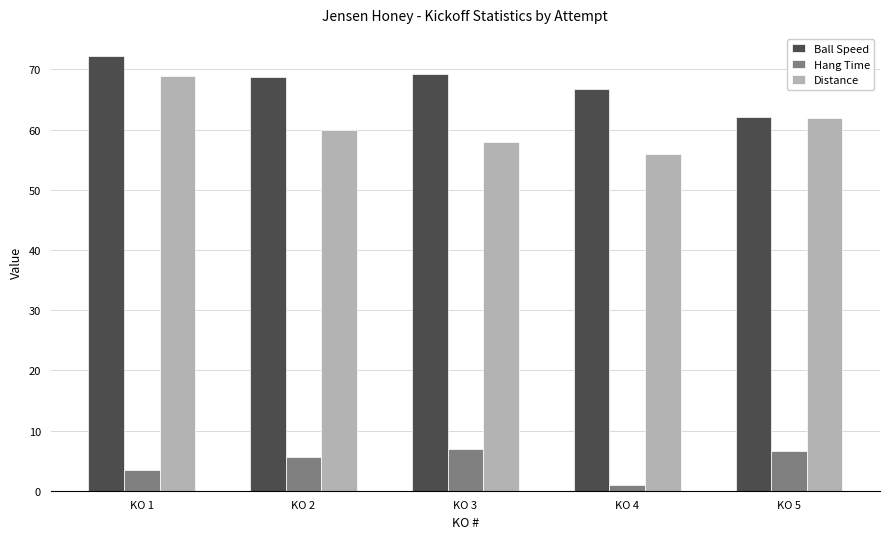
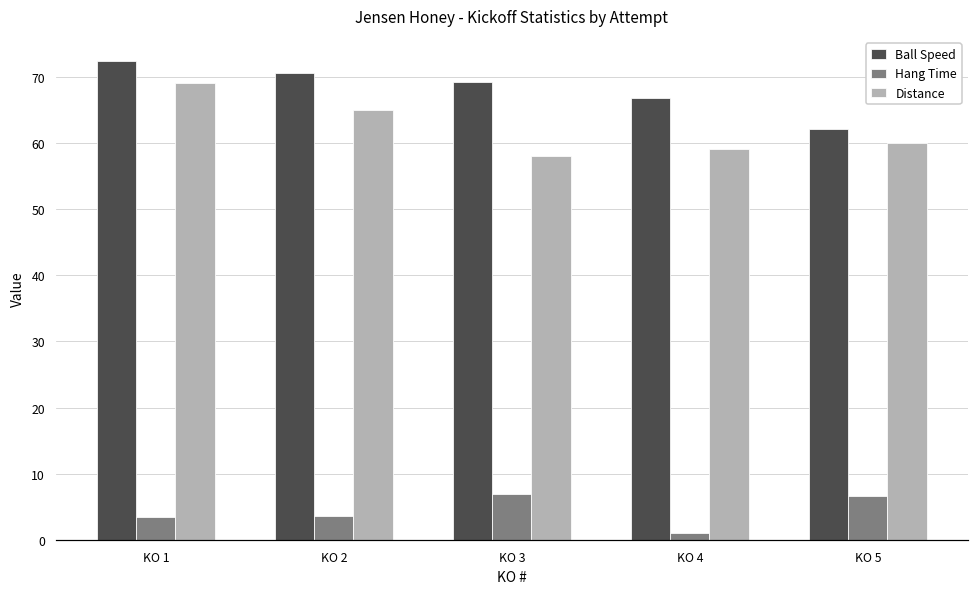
  {
    "Ball Speed": {
      "KO 1": 72,
-     "KO 2": 69,
+     "KO 2": 71,
      "KO 3": 69,
      "KO 4": 67,
      "KO 5": 62
    },
    "Hang Time": {
      "KO 1": 4,
-     "KO 2": 6,
+     "KO 2": 4,
      "KO 3": 7,
      "KO 4": 1,
      "KO 5": 7
    },
    "Distance": {
      "KO 1": 69,
-     "KO 2": 60,
+     "KO 2": 65,
      "KO 3": 58,
-     "KO 4": 56,
-     "KO 5": 62
+     "KO 4": 59,
+     "KO 5": 60
    }
  }
